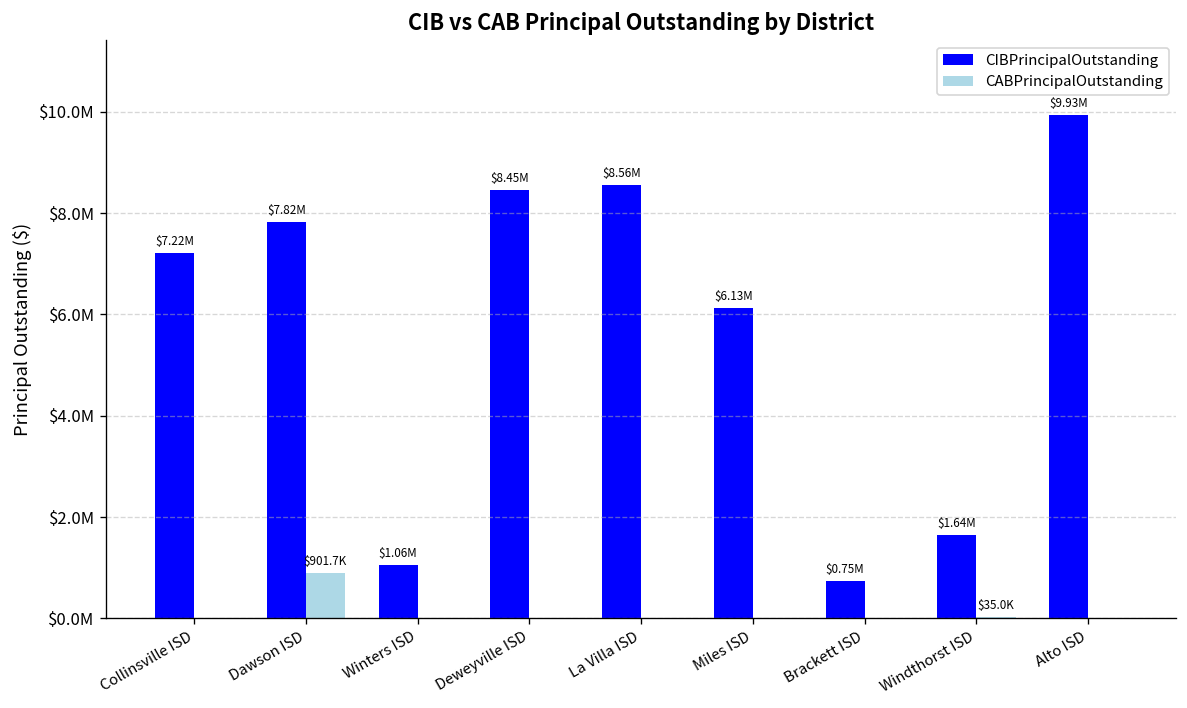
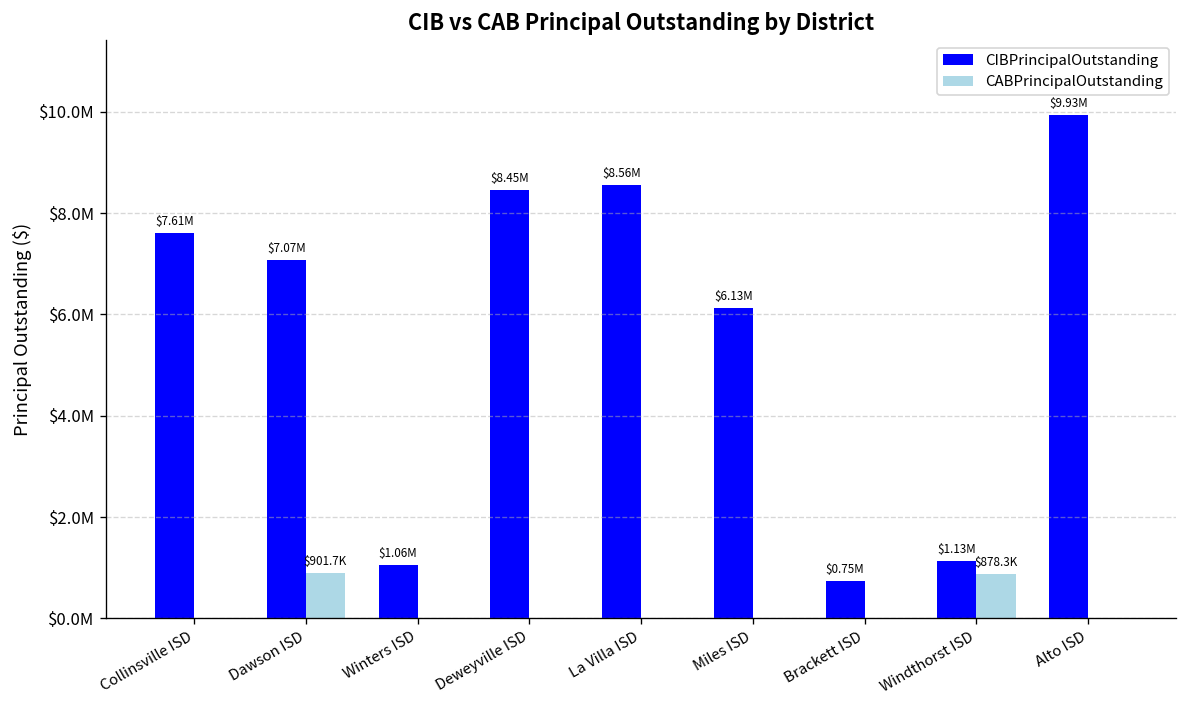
  {
    "CIBPrincipalOutstanding": {
-     "Collinsville ISD": "$7.22M",
-     "Dawson ISD": "$7.82M",
+     "Collinsville ISD": "$7.61M",
+     "Dawson ISD": "$7.07M",
      "Winters ISD": "$1.06M",
      "Deweyville ISD": "$8.45M",
      "La Villa ISD": "$8.56M",
      "Miles ISD": "$6.13M",
      "Brackett ISD": "$0.75M",
-     "Windthorst ISD": "$1.64M",
+     "Windthorst ISD": "$1.13M",
      "Alto ISD": "$9.93M"
    },
    "CABPrincipalOutstanding": {
      "Dawson ISD": "$901.7K",
-     "Windthorst ISD": "$35.0K"
+     "Windthorst ISD": "$878.3K"
    }
  }
